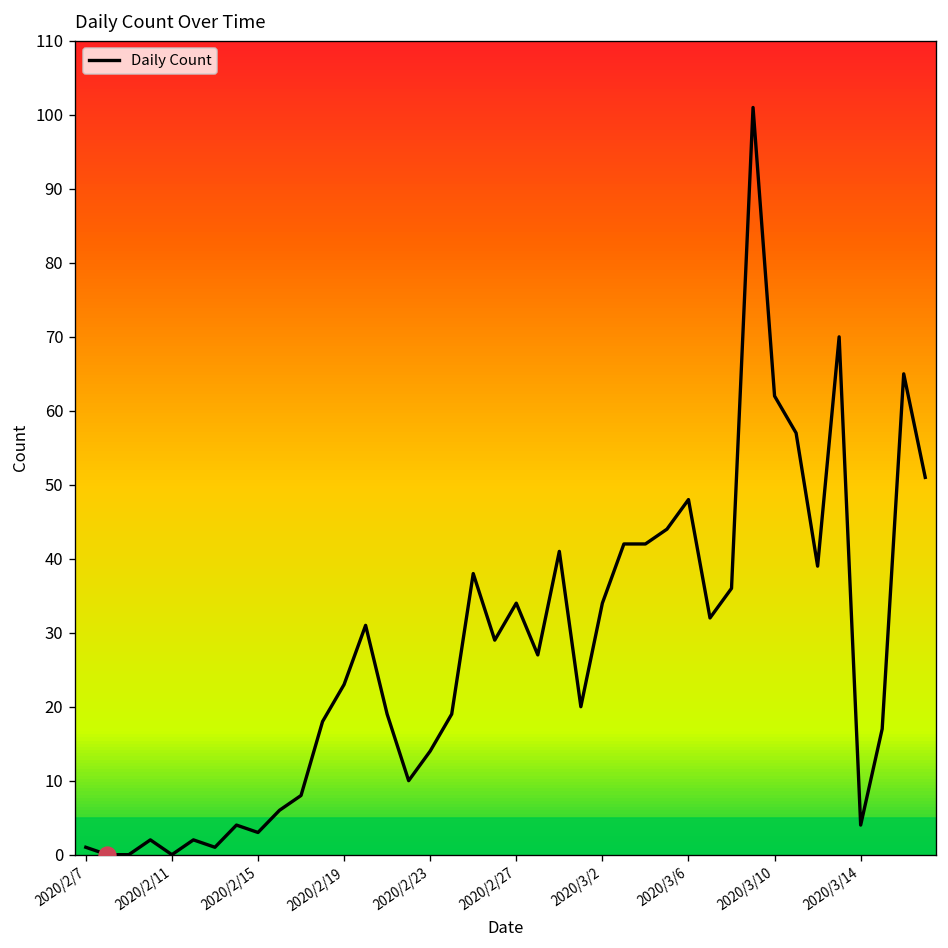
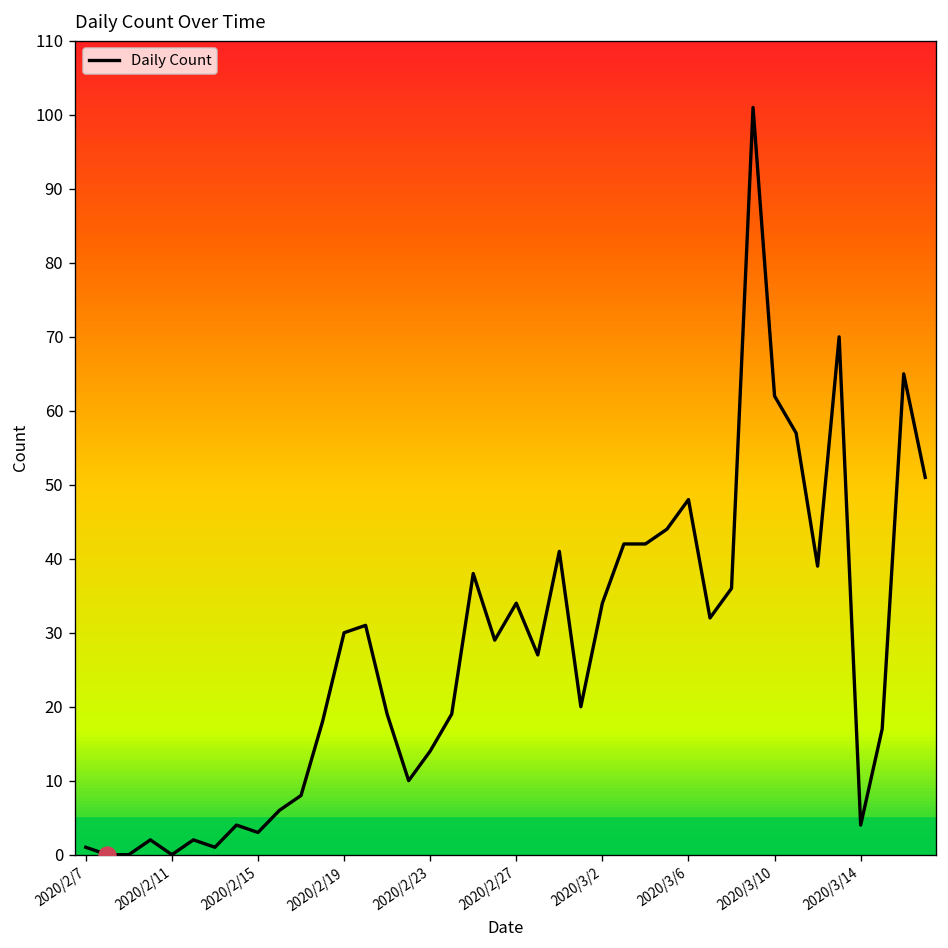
  {
    "Daily Count": {
-     "2020/2/19": 23,
+     "2020/2/19": 30,
      "2020/2/23": 14,
      "2020/2/27": 34,
      "2020/3/2": 34,
      "2020/3/6": 48,
      "2020/3/10": 62
    }
  }
